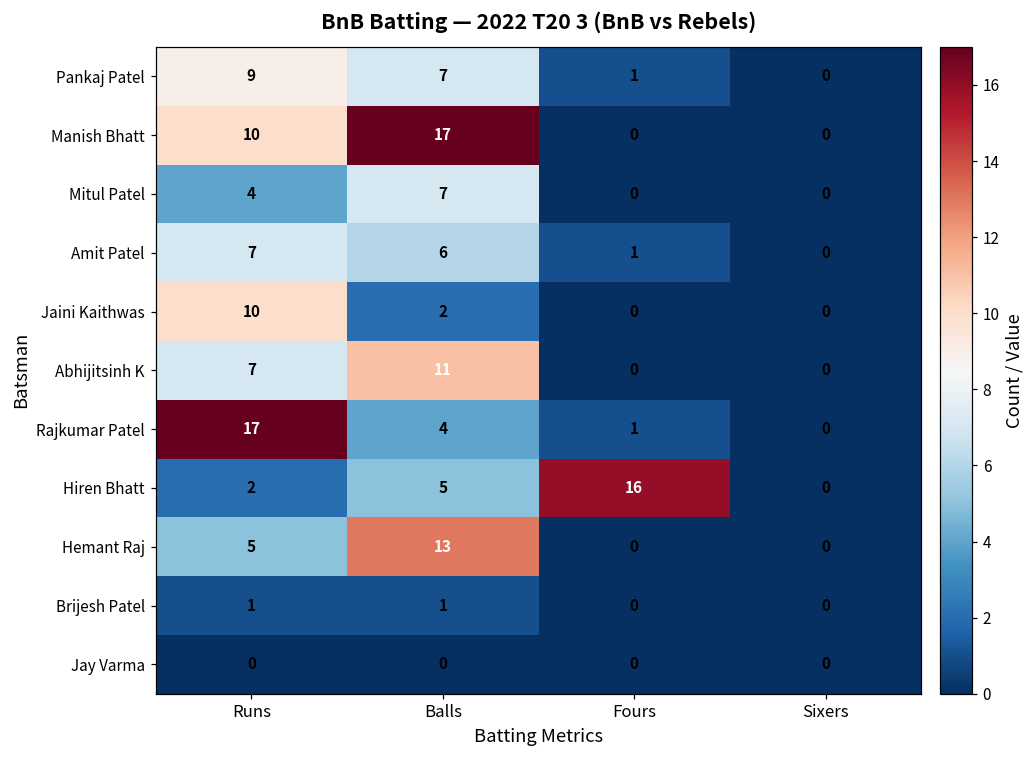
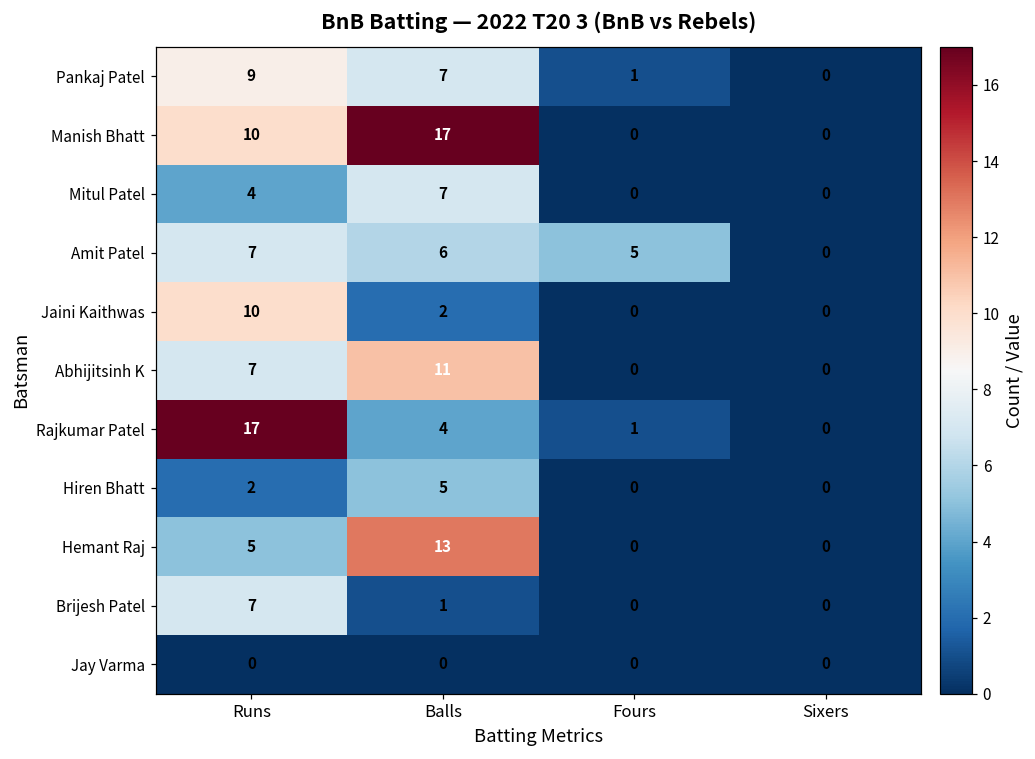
  {
    "Pankaj Patel": {
      "Runs": 9,
      "Balls": 7,
      "Fours": 1,
      "Sixers": 0
    },
    "Manish Bhatt": {
      "Runs": 10,
      "Balls": 17,
      "Fours": 0,
      "Sixers": 0
    },
    "Mitul Patel": {
      "Runs": 4,
      "Balls": 7,
      "Fours": 0,
      "Sixers": 0
    },
    "Amit Patel": {
      "Runs": 7,
      "Balls": 6,
-     "Fours": 1,
+     "Fours": 5,
      "Sixers": 0
    },
    "Jaini Kaithwas": {
      "Runs": 10,
      "Balls": 2,
      "Fours": 0,
      "Sixers": 0
    },
    "Abhijitsinh K": {
      "Runs": 7,
      "Balls": 11,
      "Fours": 0,
      "Sixers": 0
    },
    "Rajkumar Patel": {
      "Runs": 17,
      "Balls": 4,
      "Fours": 1,
      "Sixers": 0
    },
    "Hiren Bhatt": {
      "Runs": 2,
      "Balls": 5,
-     "Fours": 16,
+     "Fours": 0,
      "Sixers": 0
    },
    "Hemant Raj": {
      "Runs": 5,
      "Balls": 13,
      "Fours": 0,
      "Sixers": 0
    },
    "Brijesh Patel": {
-     "Runs": 1,
+     "Runs": 7,
      "Balls": 1,
      "Fours": 0,
      "Sixers": 0
    },
    "Jay Varma": {
      "Runs": 0,
      "Balls": 0,
      "Fours": 0,
      "Sixers": 0
    }
  }
